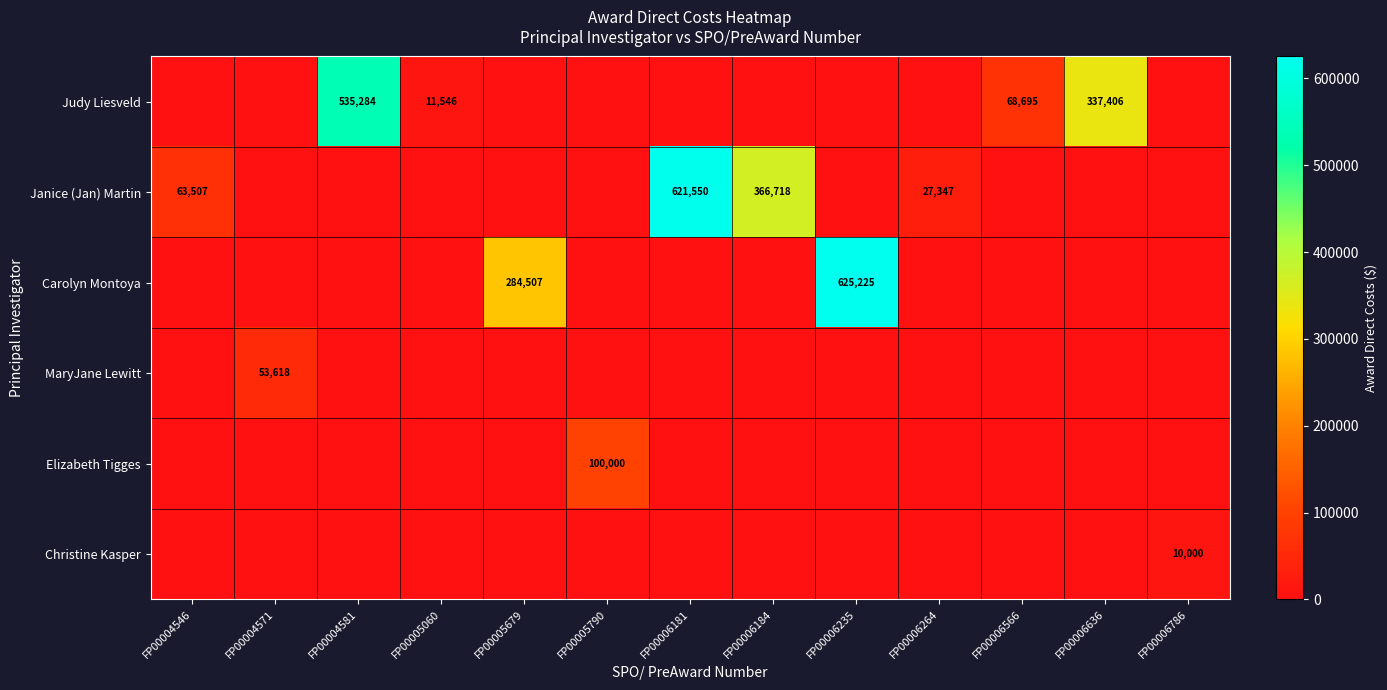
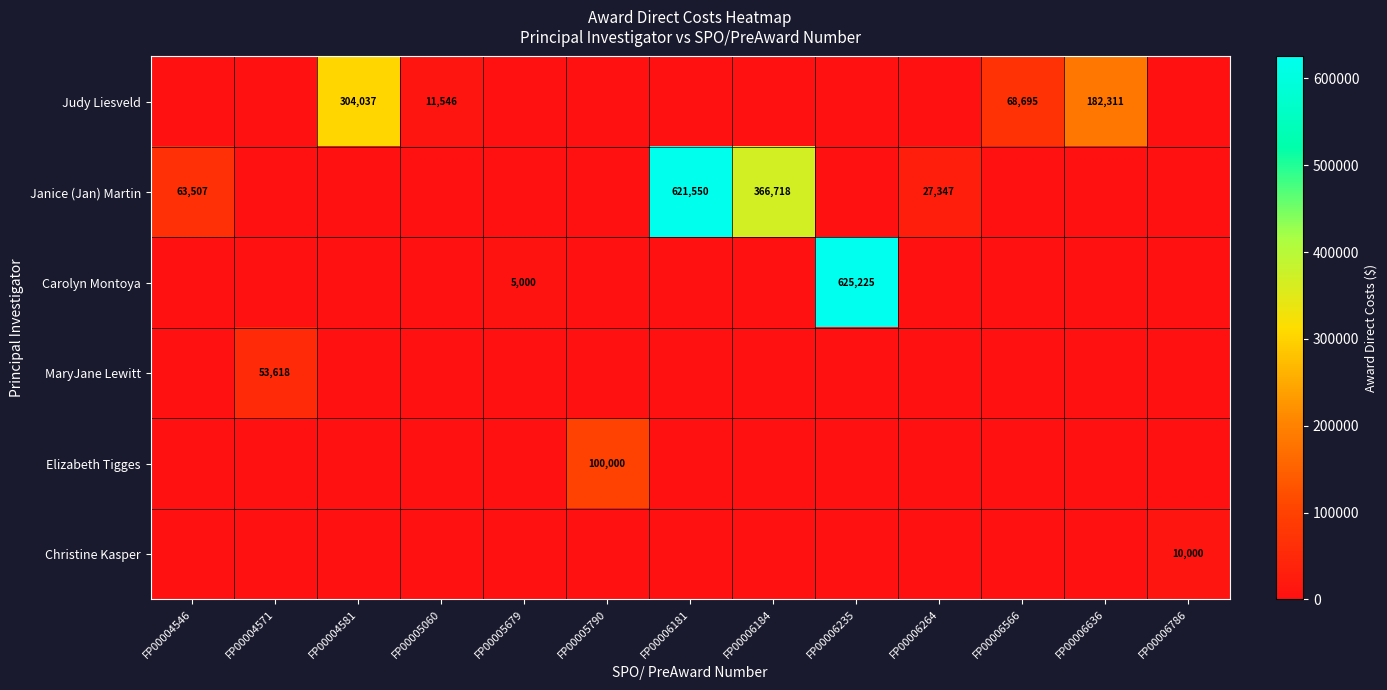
  {
    "Judy Liesveld": {
-     "FP00004581": "535,284",
+     "FP00004581": "304,037",
      "FP00005060": "11,546",
      "FP00006566": "68,695",
-     "FP00006636": "337,406"
+     "FP00006636": "182,311"
    },
    "Janice (Jan) Martin": {
      "FP00004546": "63,507",
      "FP00006181": "621,550",
      "FP00006184": "366,718",
      "FP00006264": "27,347"
    },
    "Carolyn Montoya": {
-     "FP00005679": "284,507",
+     "FP00005679": "5,000",
      "FP00006235": "625,225"
    },
    "MaryJane Lewitt": {
      "FP00004571": "53,618"
    },
    "Elizabeth Tigges": {
      "FP00005790": "100,000"
    },
    "Christine Kasper": {
      "FP00006786": "10,000"
    }
  }
